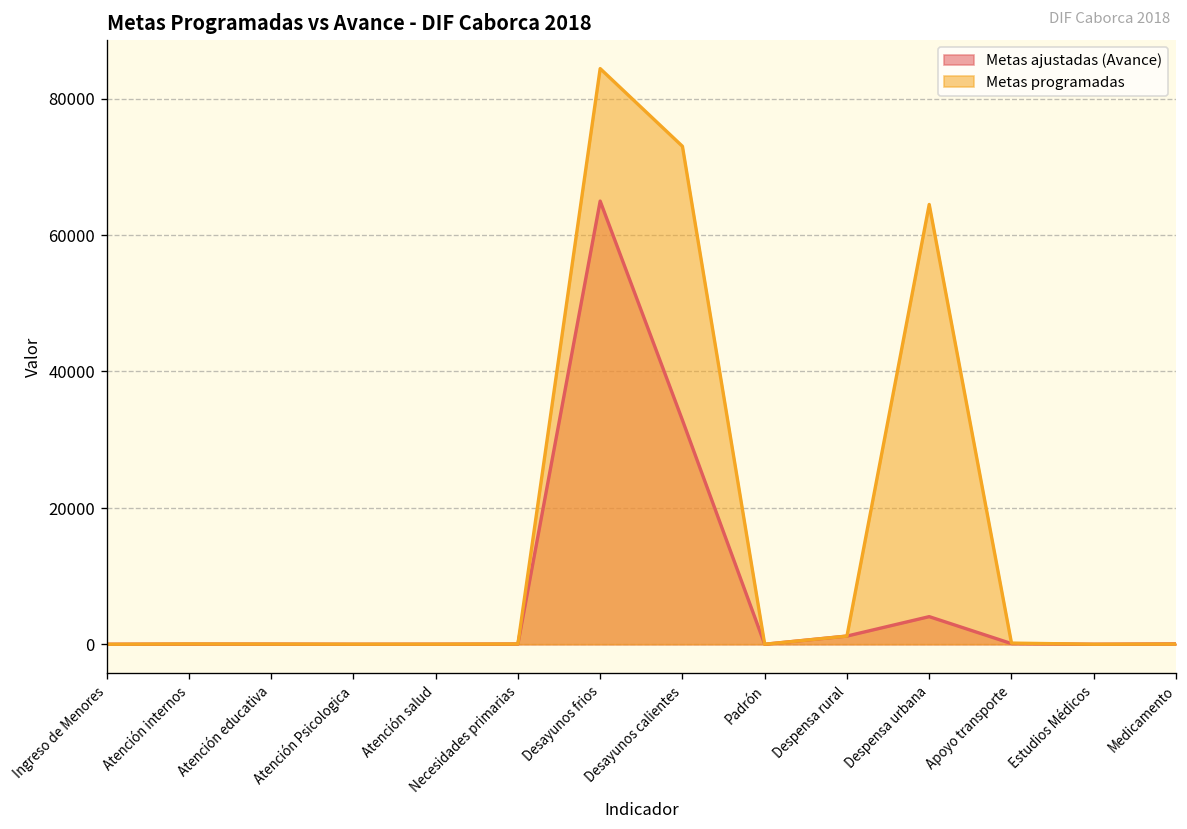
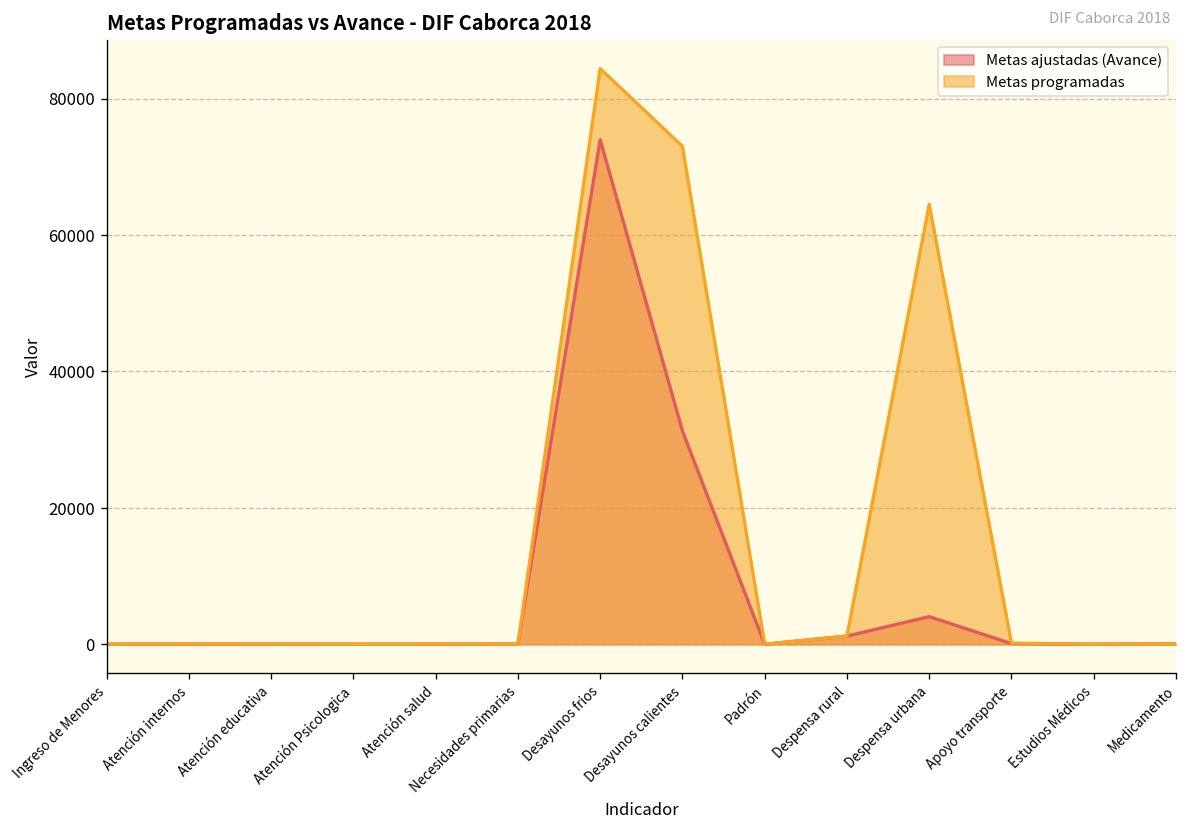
  {
    "Metas ajustadas (Avance)": {
-     "Desayunos frios": 65000,
-     "Desayunos calientes": 33000,
+     "Desayunos frios": 74000,
+     "Desayunos calientes": 31000,
      "Despensa urbana": 4000
    },
    "Metas programadas": {
      "Desayunos frios": 84000,
      "Desayunos calientes": 73000,
      "Despensa urbana": 64000
    }
  }
